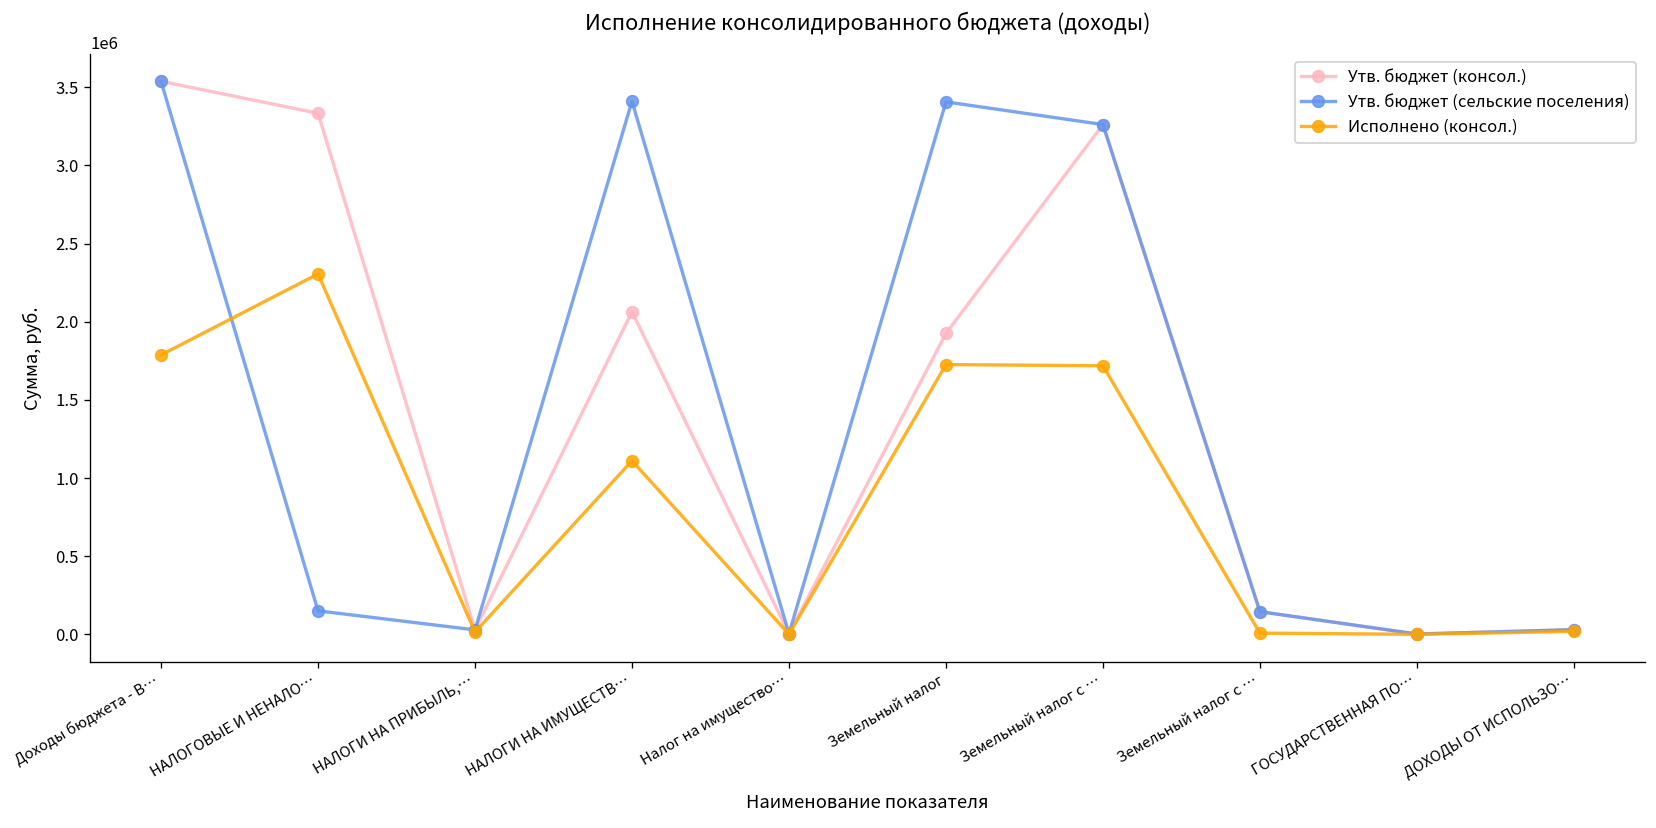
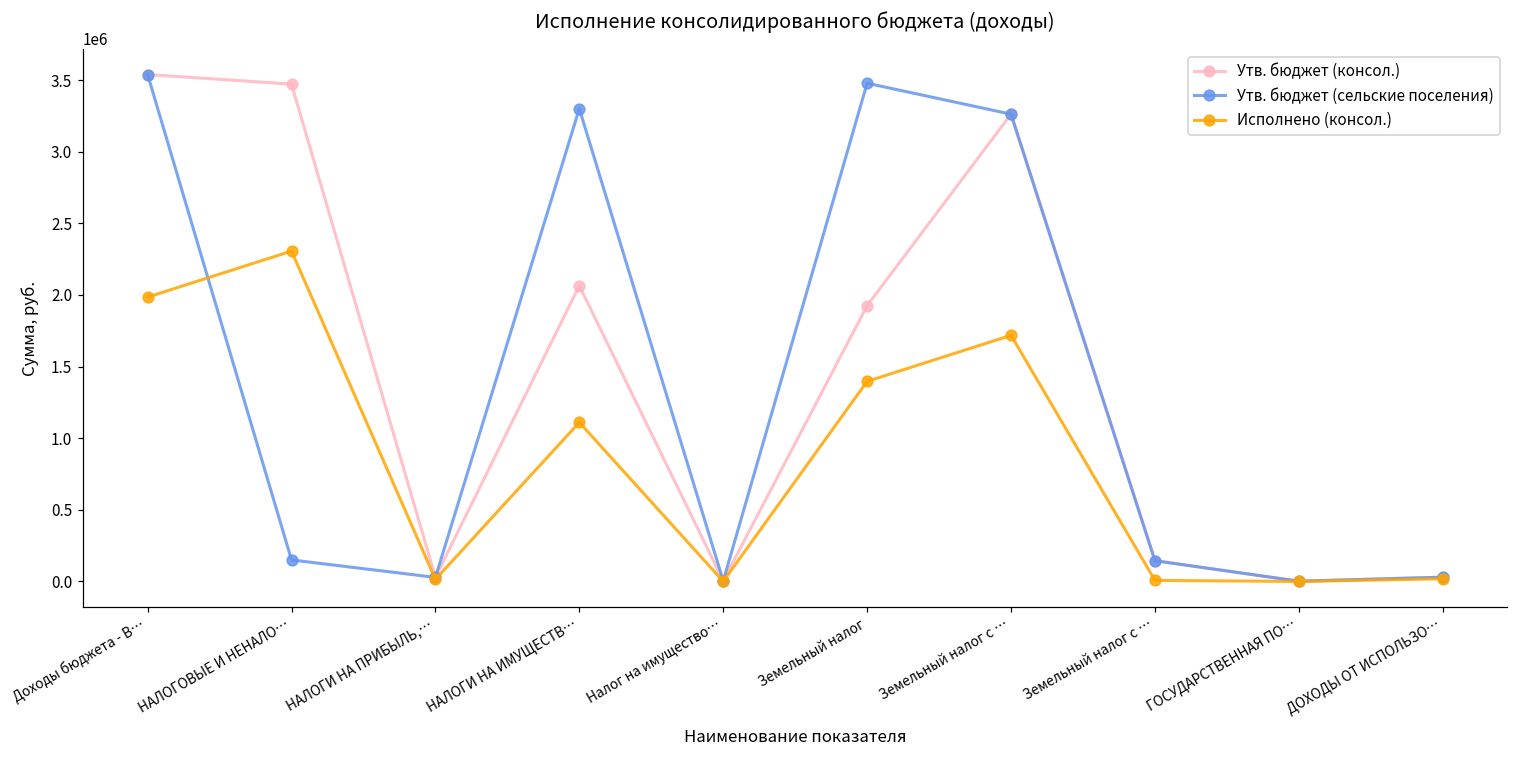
  {
    "Утв. бюджет (консол.)": {
-     "НАЛОГОВЫЕ И НЕНАЛО…": 3330000,
+     "НАЛОГОВЫЕ И НЕНАЛО…": 3470000,
      "НАЛОГИ НА ИМУЩЕСТВ…": 2060000,
      "Земельный налог": 1930000
    },
    "Утв. бюджет (сельские поселения)": {
      "НАЛОГОВЫЕ И НЕНАЛО…": 150000,
-     "НАЛОГИ НА ИМУЩЕСТВ…": 3410000,
-     "Земельный налог": 3410000
+     "НАЛОГИ НА ИМУЩЕСТВ…": 3300000,
+     "Земельный налог": 3480000
    },
    "Исполнено (консол.)": {
-     "Доходы бюджета - В…": 1790000,
+     "Доходы бюджета - В…": 1980000,
      "НАЛОГОВЫЕ И НЕНАЛО…": 2310000,
      "НАЛОГИ НА ИМУЩЕСТВ…": 1110000,
-     "Земельный налог": 1730000
+     "Земельный налог": 1400000
    }
  }
